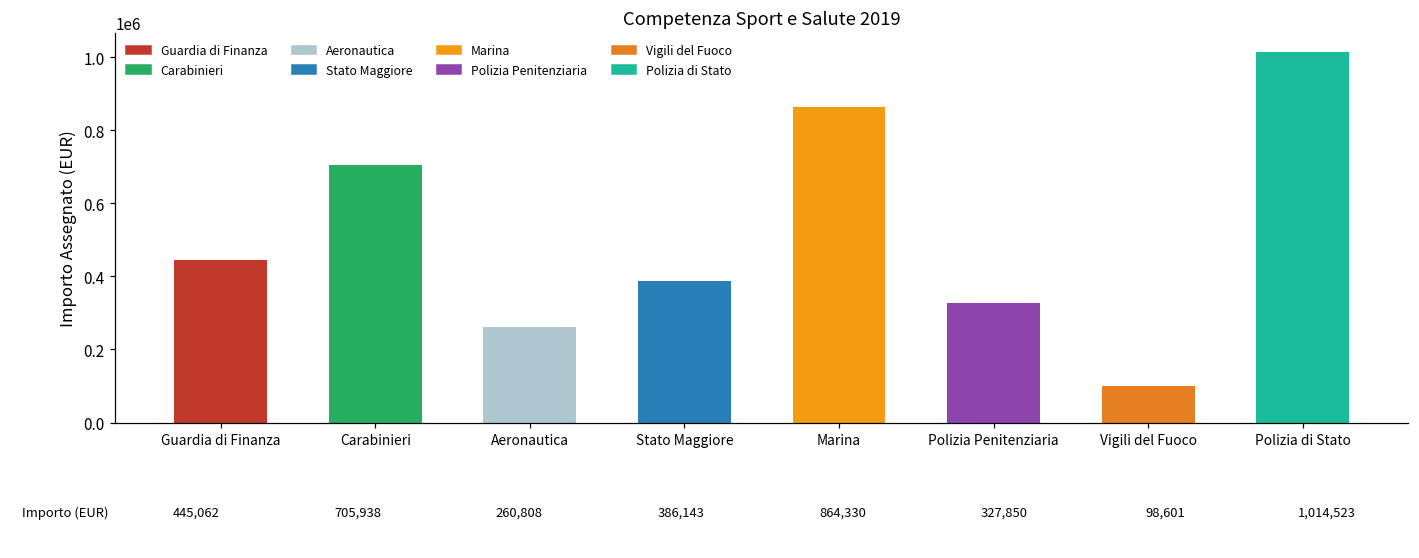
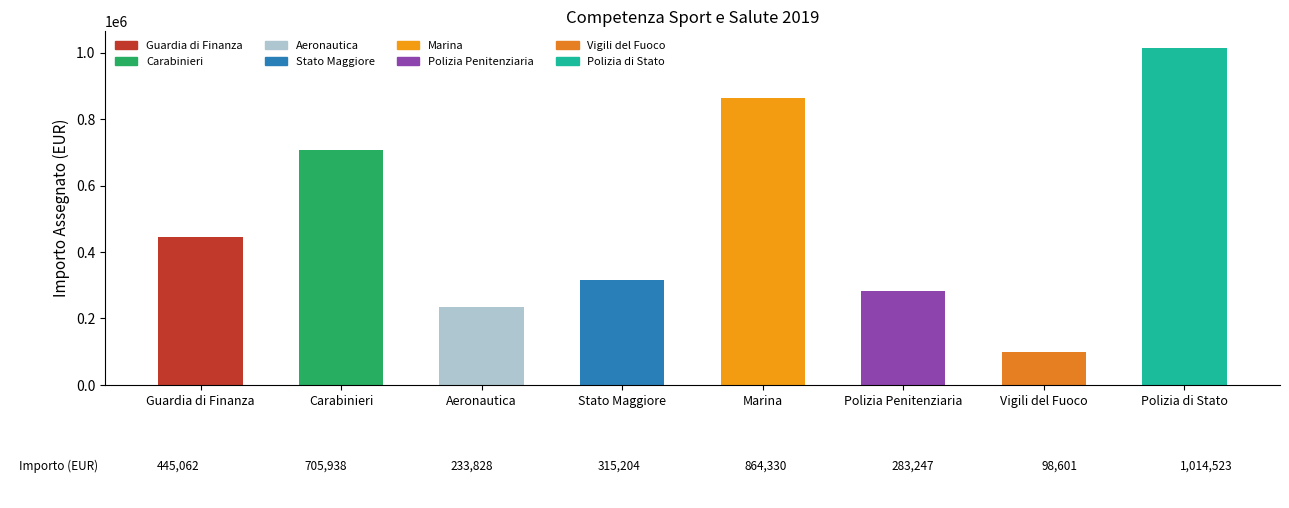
  {
-   "Aeronautica": "260,808",
-   "Stato Maggiore": "386,143",
-   "Polizia Penitenziaria": "327,850"
+   "Aeronautica": "233,828",
+   "Stato Maggiore": "315,204",
+   "Polizia Penitenziaria": "283,247"
  }
